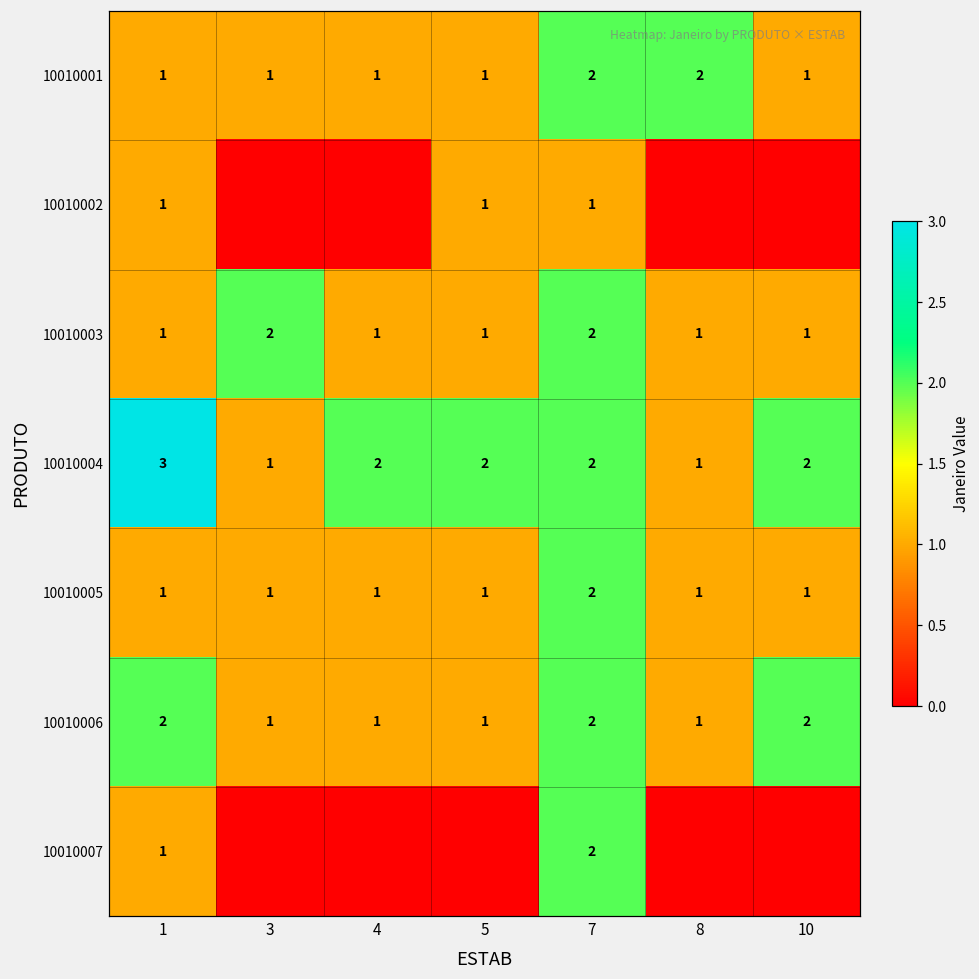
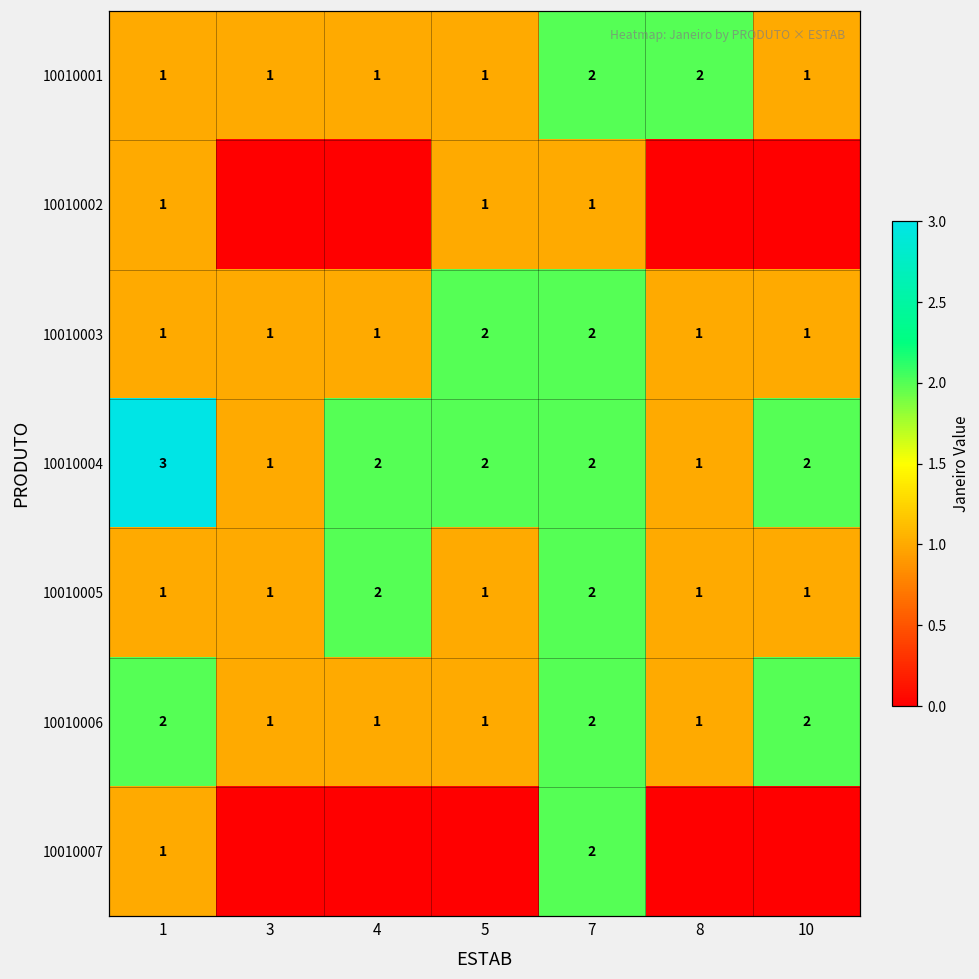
  {
    "10010001": {
      "1": 1,
      "3": 1,
      "4": 1,
      "5": 1,
      "7": 2,
      "10": 1
    },
    "10010002": {
      "1": 1,
      "5": 1,
      "7": 1
    },
    "10010003": {
      "1": 1,
-     "3": 2,
+     "3": 1,
      "4": 1,
-     "5": 1,
+     "5": 2,
      "7": 2,
      "8": 1,
      "10": 1
    },
    "10010004": {
      "1": 3,
      "3": 1,
      "4": 2,
      "5": 2,
      "7": 2,
      "8": 1,
      "10": 2
    },
    "10010005": {
      "1": 1,
      "3": 1,
-     "4": 1,
+     "4": 2,
      "5": 1,
      "7": 2,
      "8": 1,
      "10": 1
    },
    "10010006": {
      "1": 2,
      "3": 1,
      "4": 1,
      "5": 1,
      "7": 2,
      "8": 1,
      "10": 2
    },
    "10010007": {
      "1": 1,
      "7": 2
    }
  }
